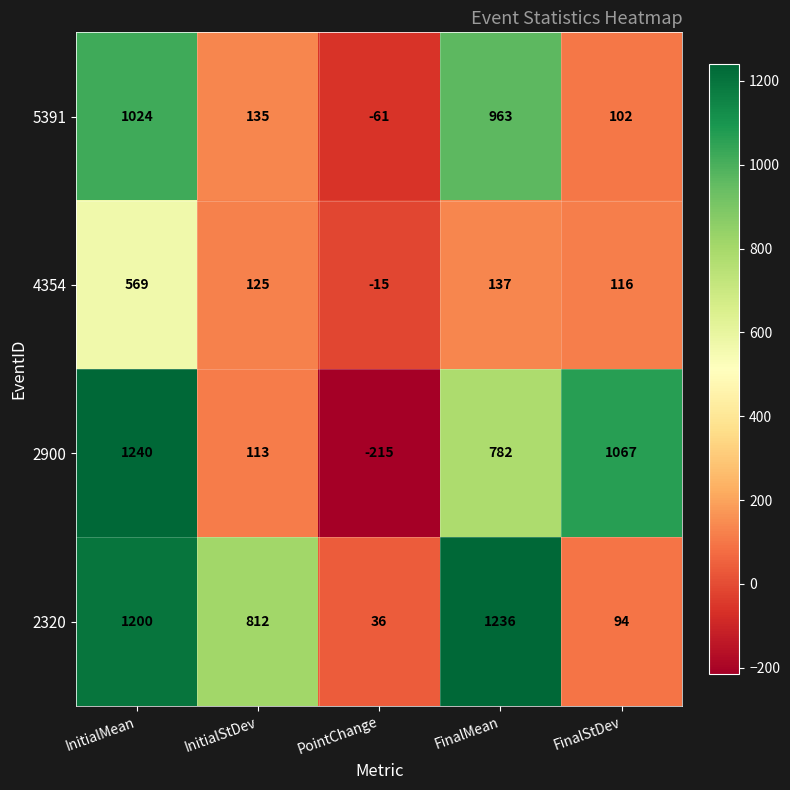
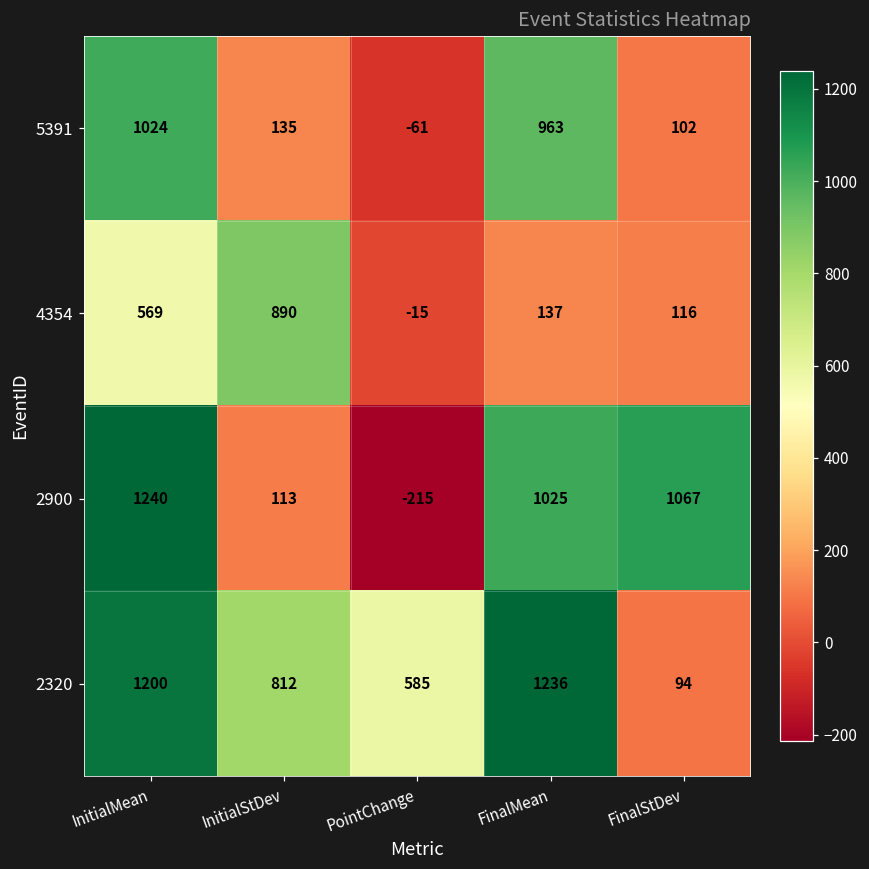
  {
    "5391": {
      "InitialMean": 1024,
      "InitialStDev": 135,
      "PointChange": -61,
      "FinalMean": 963,
      "FinalStDev": 102
    },
    "4354": {
      "InitialMean": 569,
-     "InitialStDev": 125,
+     "InitialStDev": 890,
      "PointChange": -15,
      "FinalMean": 137,
      "FinalStDev": 116
    },
    "2900": {
      "InitialMean": 1240,
      "InitialStDev": 113,
      "PointChange": -215,
-     "FinalMean": 782,
+     "FinalMean": 1025,
      "FinalStDev": 1067
    },
    "2320": {
      "InitialMean": 1200,
      "InitialStDev": 812,
-     "PointChange": 36,
+     "PointChange": 585,
      "FinalMean": 1236,
      "FinalStDev": 94
    }
  }
